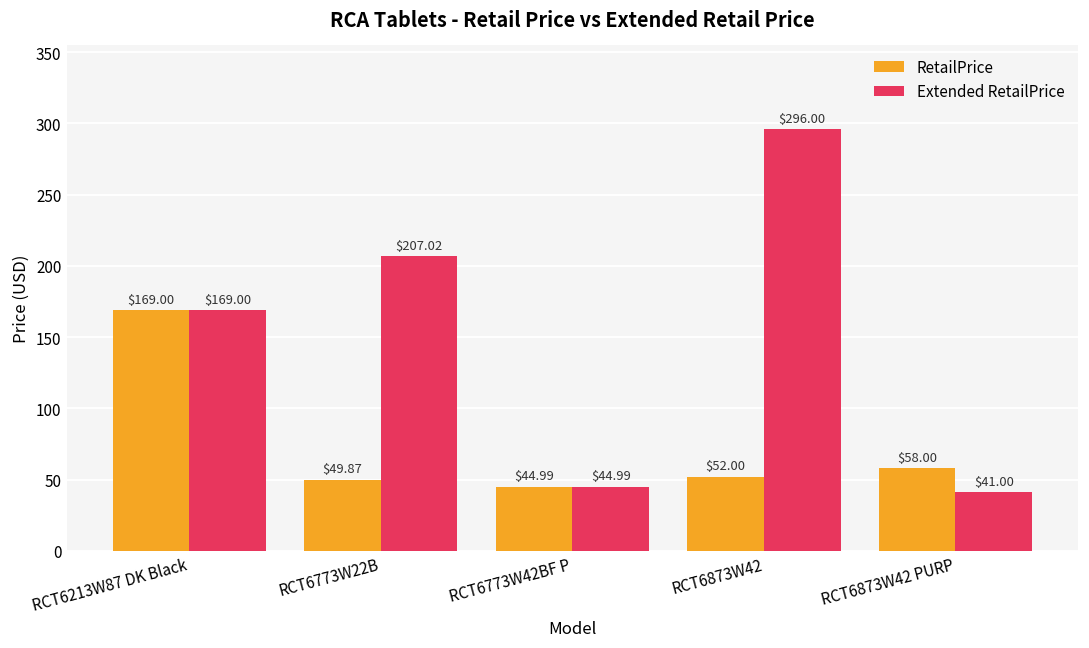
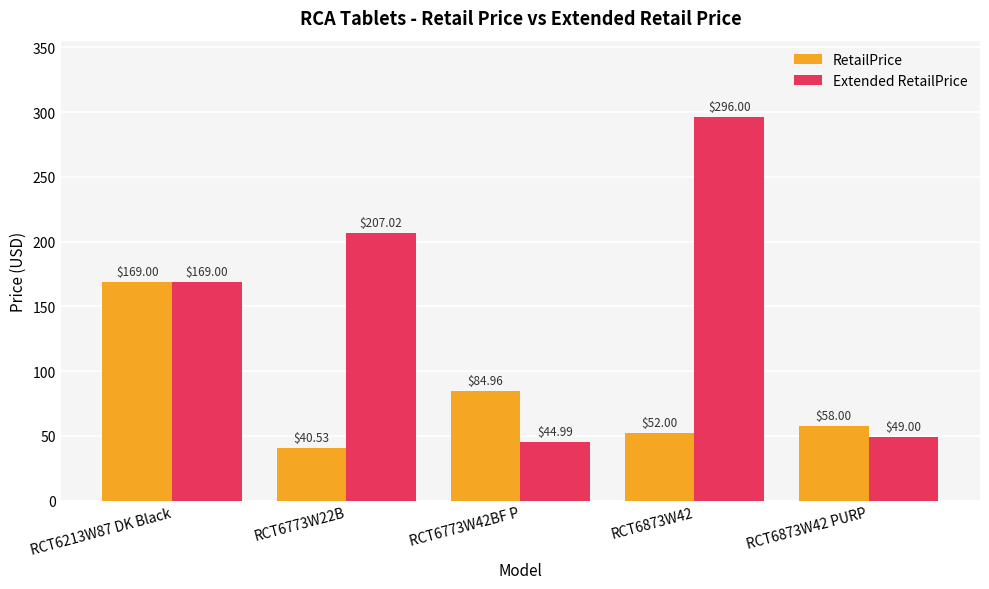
  {
    "RetailPrice": {
      "RCT6213W87 DK Black": "$169.00",
-     "RCT6773W22B": "$49.87",
-     "RCT6773W42BF P": "$44.99",
+     "RCT6773W22B": "$40.53",
+     "RCT6773W42BF P": "$84.96",
      "RCT6873W42": "$52.00",
      "RCT6873W42 PURP": "$58.00"
    },
    "Extended RetailPrice": {
      "RCT6213W87 DK Black": "$169.00",
      "RCT6773W22B": "$207.02",
      "RCT6773W42BF P": "$44.99",
      "RCT6873W42": "$296.00",
-     "RCT6873W42 PURP": "$41.00"
+     "RCT6873W42 PURP": "$49.00"
    }
  }
